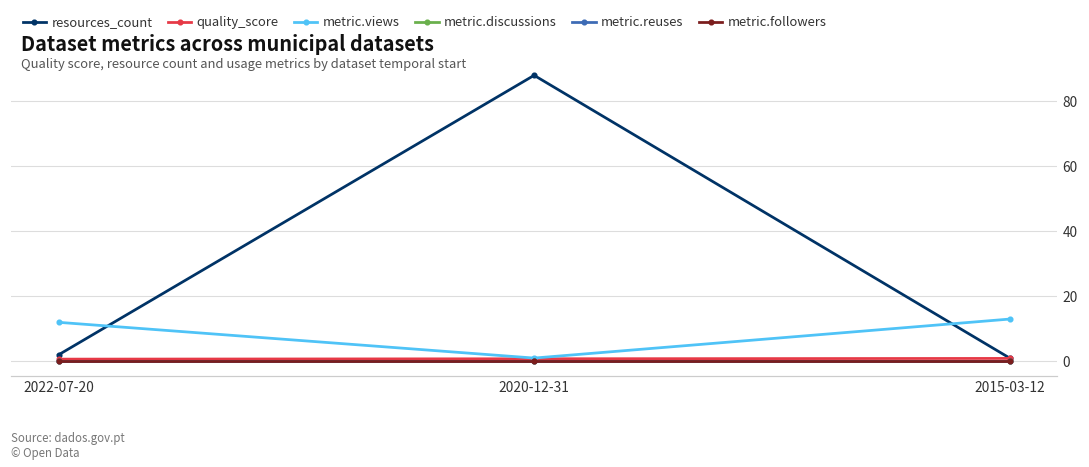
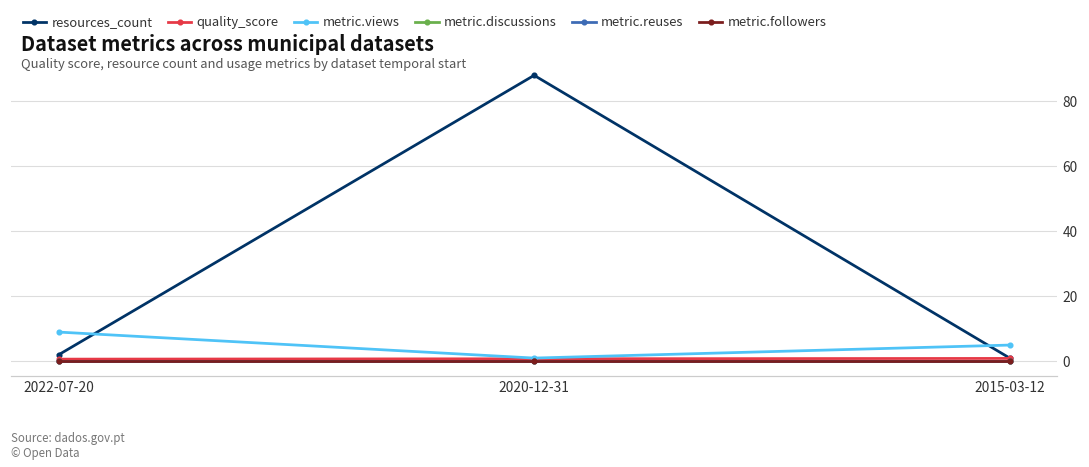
  {
    "resources_count": {
      "2022-07-20": 2,
      "2020-12-31": 88
    },
    "metric.views": {
-     "2022-07-20": 12,
-     "2015-03-12": 13
+     "2022-07-20": 9,
+     "2015-03-12": 5
    },
    "metric.followers": {
      "2015-03-12": 0
    }
  }
